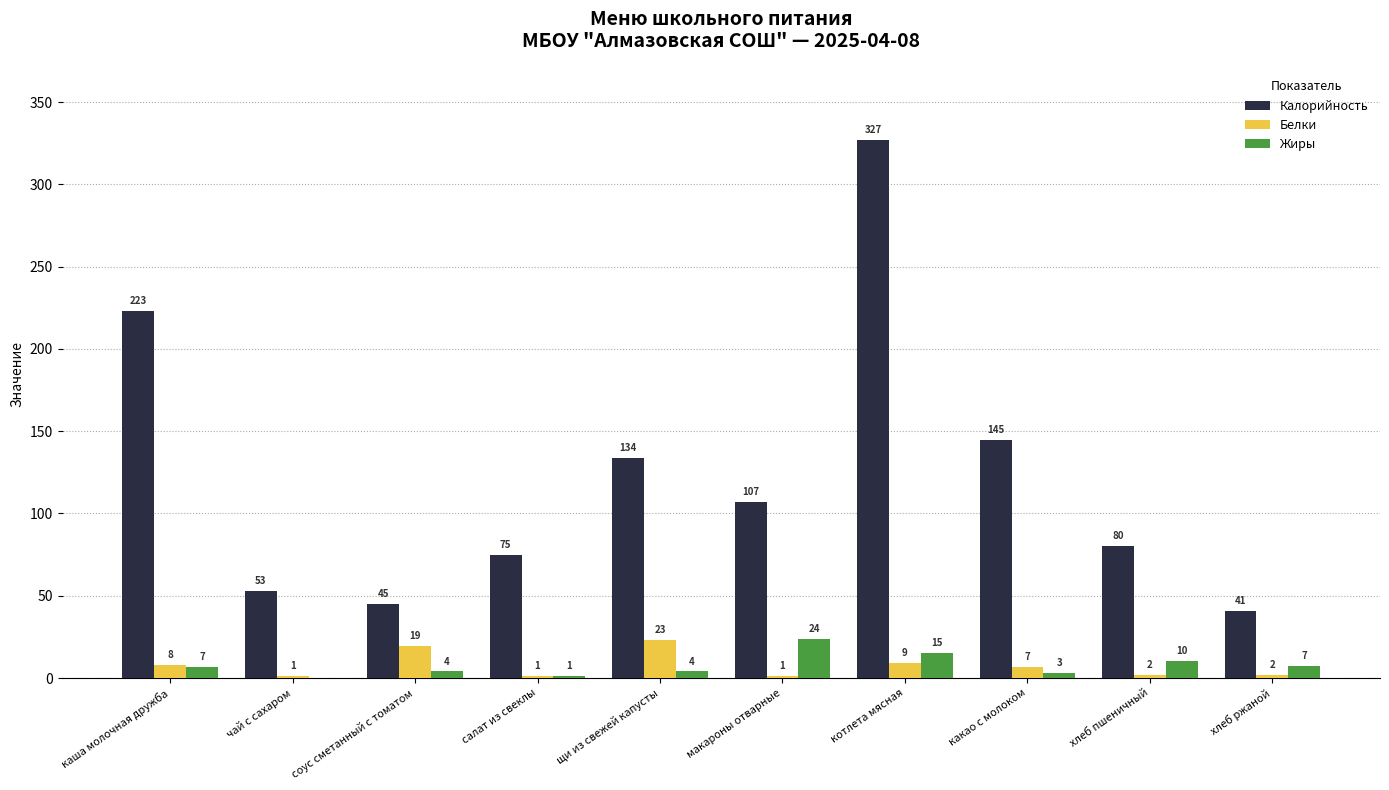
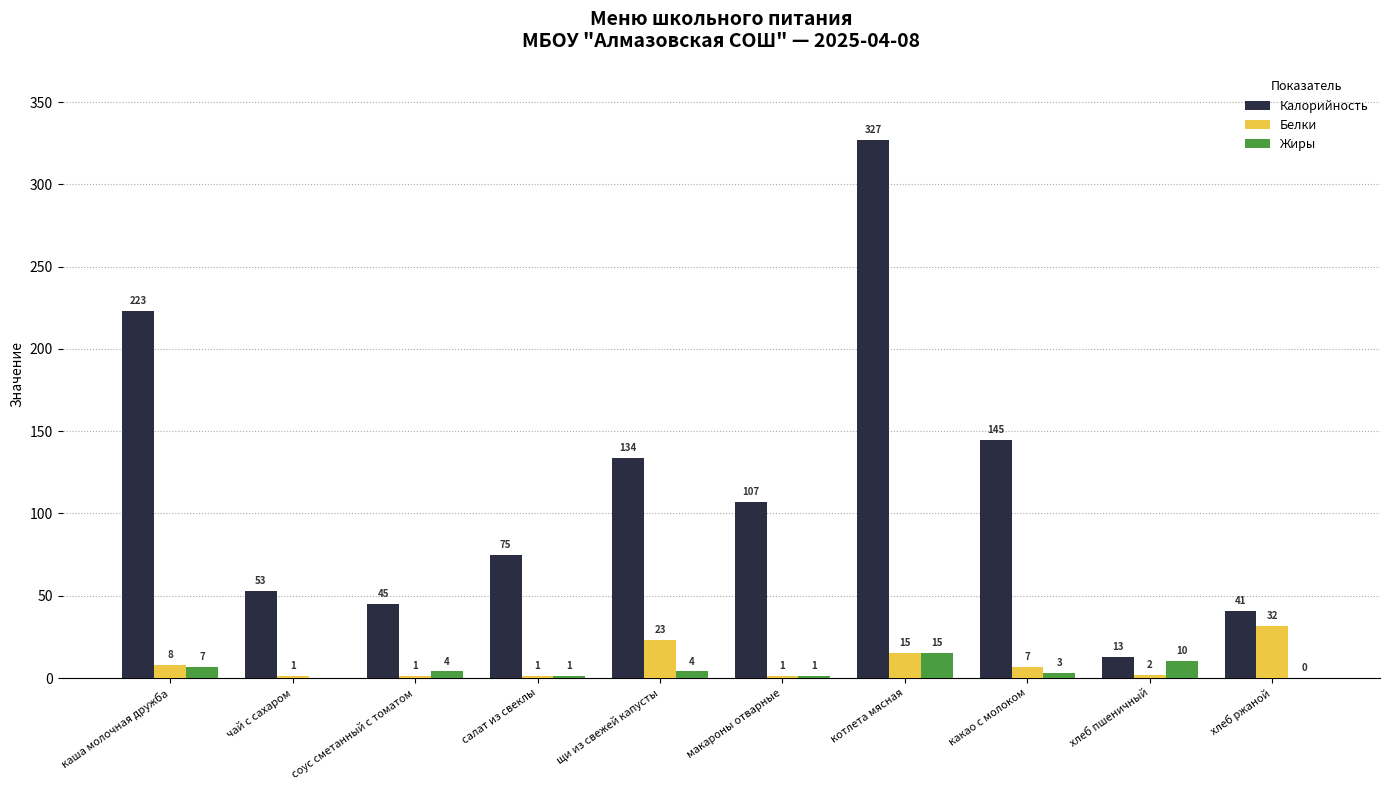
  {
    "Калорийность": {
      "каша молочная дружба": 223,
      "чай с сахаром": 53,
      "соус сметанный с томатом": 45,
      "салат из свеклы": 75,
      "щи из свежей капусты": 134,
      "макароны отварные": 107,
      "котлета мясная": 327,
      "какао с молоком": 145,
-     "хлеб пшеничный": 80,
+     "хлеб пшеничный": 13,
      "хлеб ржаной": 41
    },
    "Белки": {
      "каша молочная дружба": 8,
      "чай с сахаром": 1,
-     "соус сметанный с томатом": 19,
+     "соус сметанный с томатом": 1,
      "салат из свеклы": 1,
      "щи из свежей капусты": 23,
      "макароны отварные": 1,
-     "котлета мясная": 9,
+     "котлета мясная": 15,
      "какао с молоком": 7,
      "хлеб пшеничный": 2,
-     "хлеб ржаной": 2
+     "хлеб ржаной": 32
    },
    "Жиры": {
      "каша молочная дружба": 7,
      "соус сметанный с томатом": 4,
      "салат из свеклы": 1,
      "щи из свежей капусты": 4,
-     "макароны отварные": 24,
+     "макароны отварные": 1,
      "котлета мясная": 15,
      "какао с молоком": 3,
      "хлеб пшеничный": 10,
-     "хлеб ржаной": 7
+     "хлеб ржаной": 0
    }
  }
